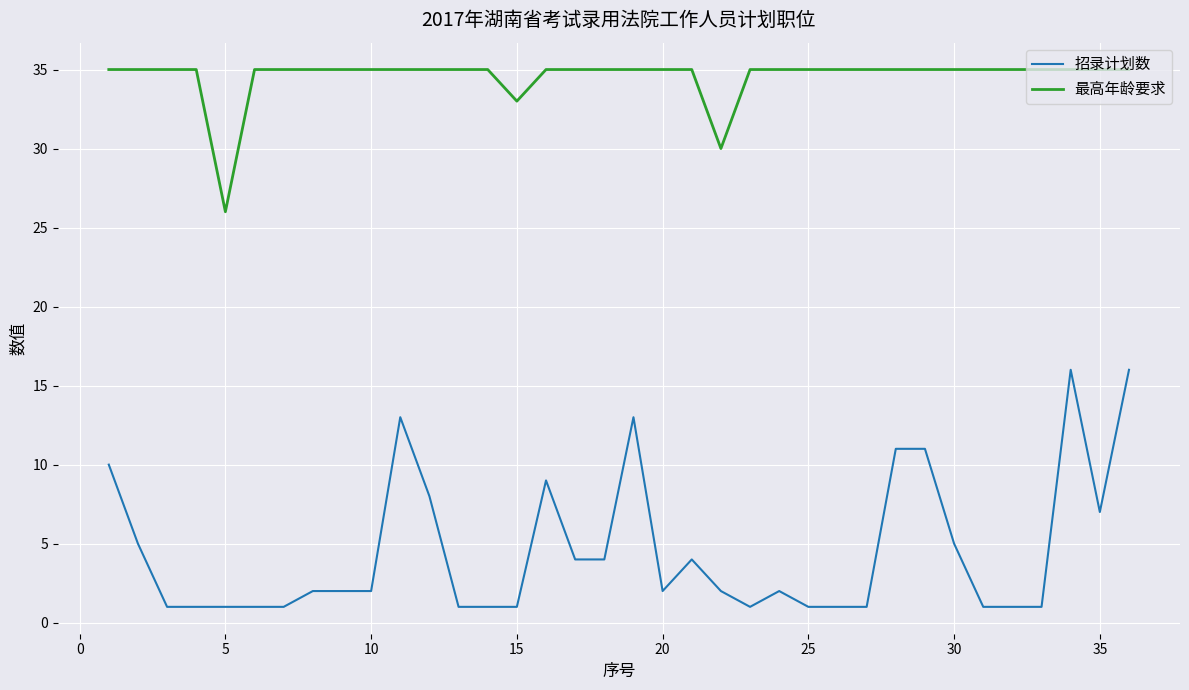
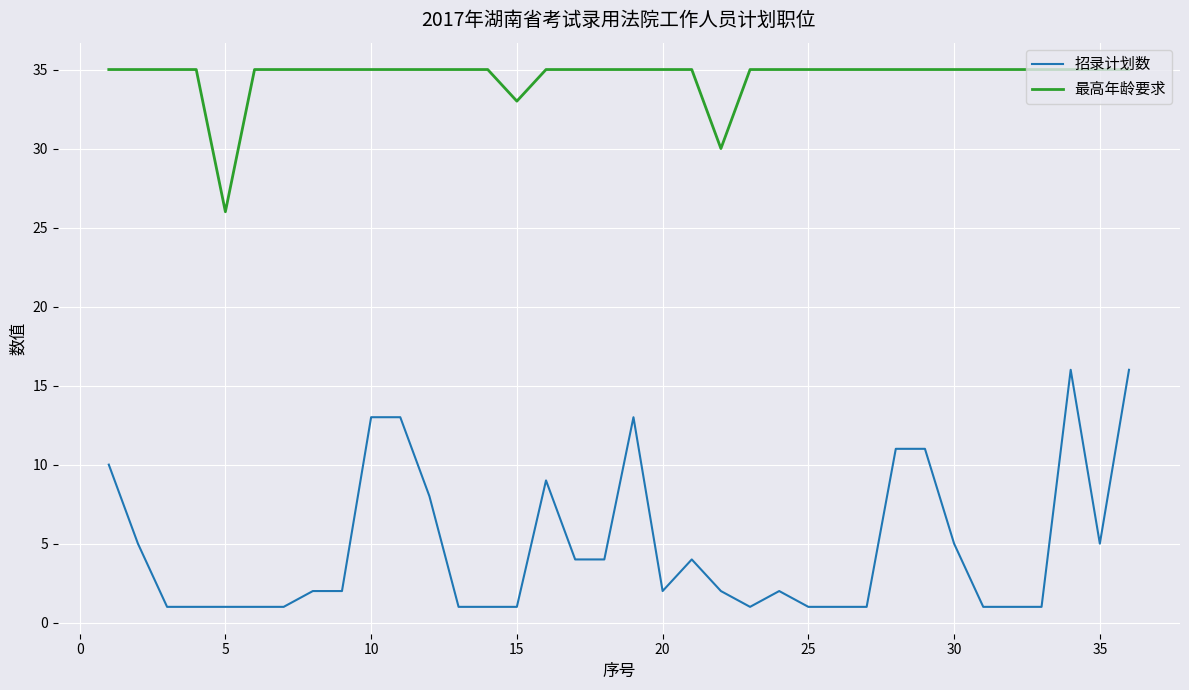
  {
    "招录计划数": {
      "5": 1,
-     "10": 2,
+     "10": 13,
      "15": 1,
      "20": 2,
      "25": 1,
      "30": 5,
-     "35": 7
+     "35": 5
    },
    "最高年龄要求": {
      "5": 26,
      "10": 35,
      "15": 33,
      "20": 35,
      "25": 35,
      "30": 35
    }
  }
